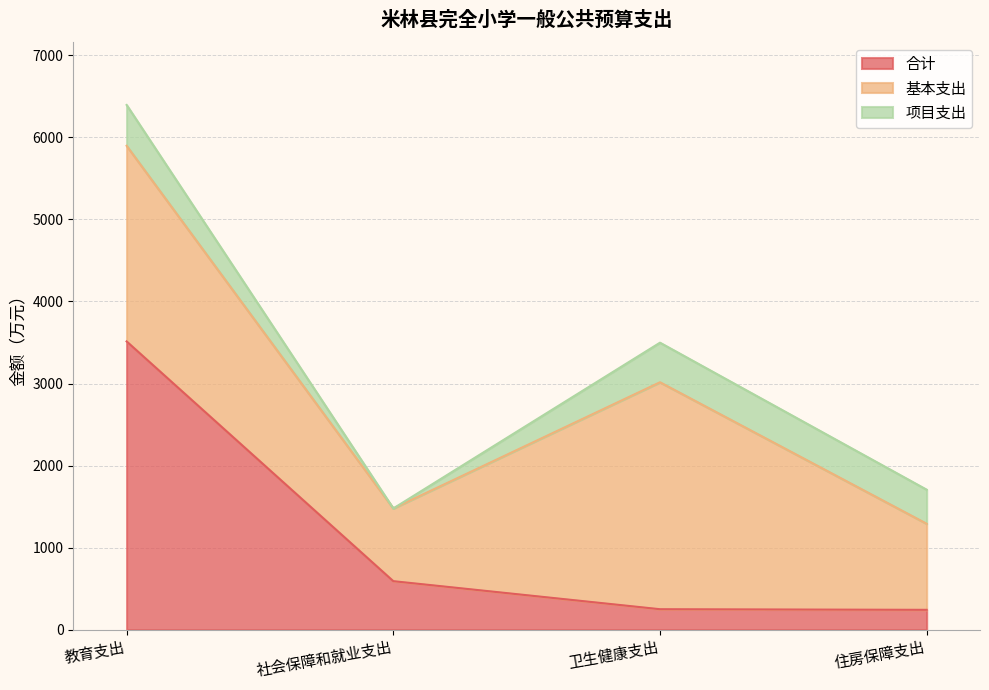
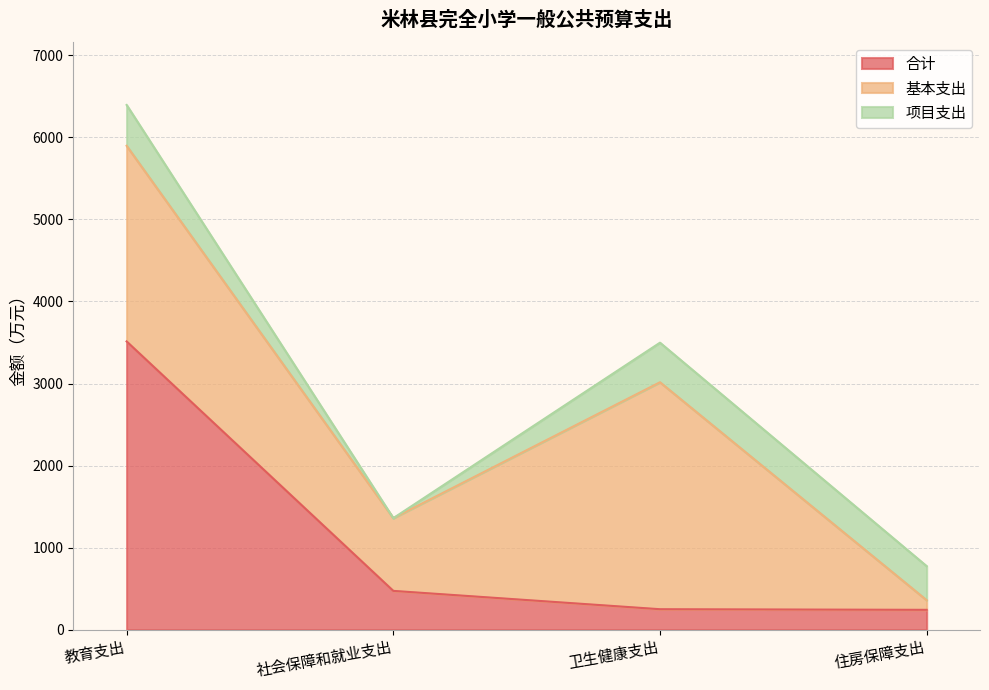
  {
    "合计": {
      "教育支出": 3500,
-     "社会保障和就业支出": 600,
+     "社会保障和就业支出": 500,
      "卫生健康支出": 200,
      "住房保障支出": 200
    },
    "基本支出": {
      "教育支出": 2400,
      "卫生健康支出": 2800,
-     "住房保障支出": 1000
+     "住房保障支出": 100
    },
    "项目支出": {
      "教育支出": 500,
      "卫生健康支出": 500,
      "住房保障支出": 400
    }
  }
